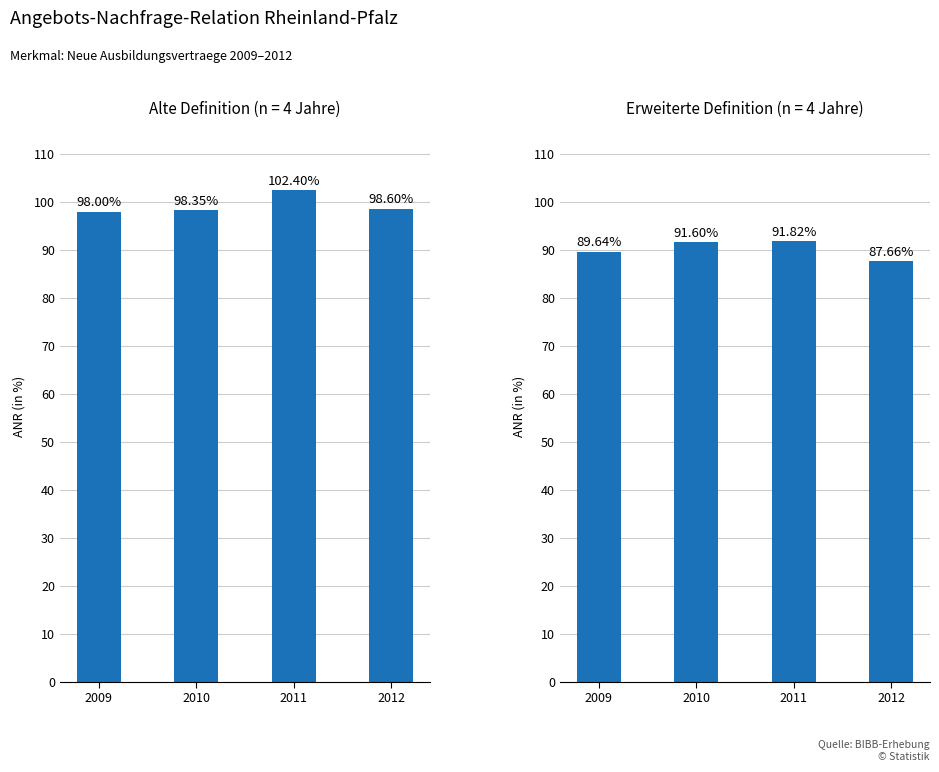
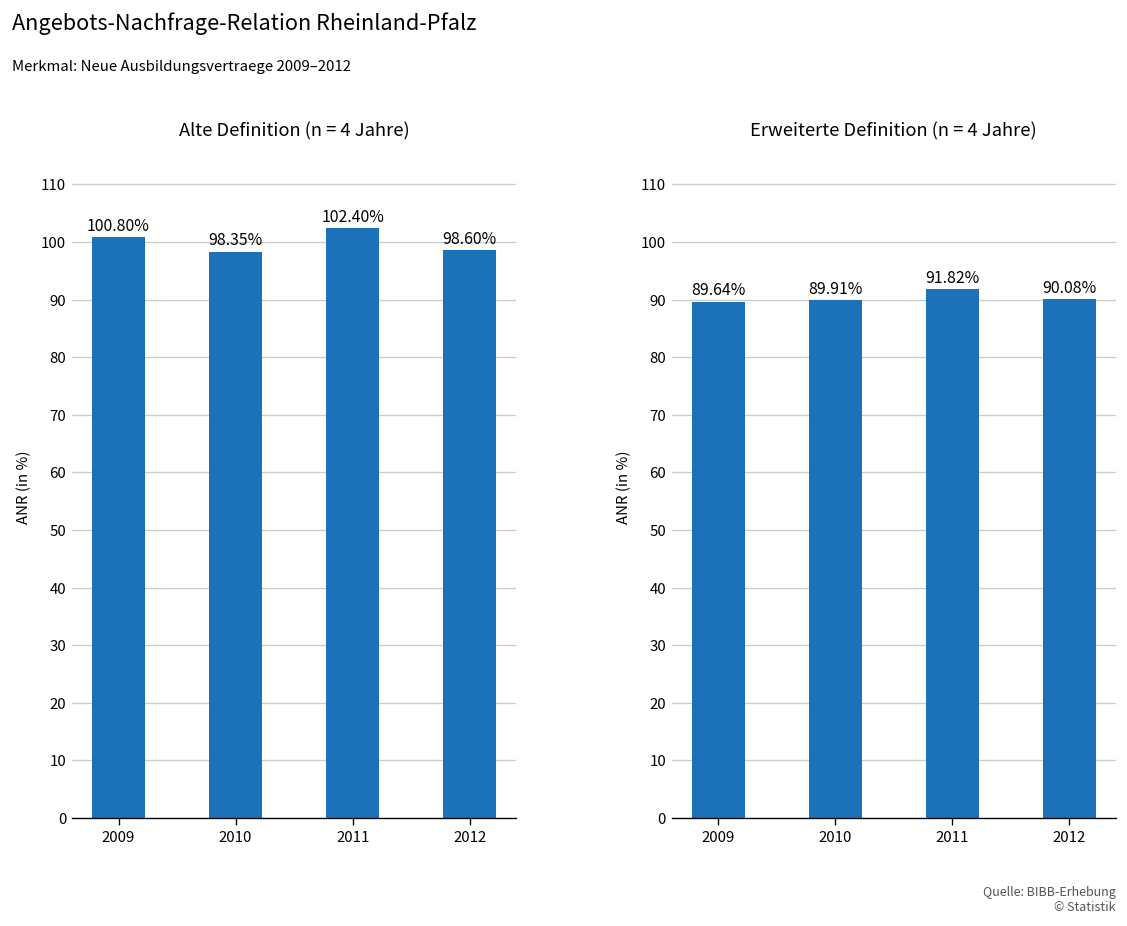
  {
    "Alte Definition (n = 4 Jahre)": {
-     "2009": "98.00%",
+     "2009": "100.80%",
      "2010": "98.35%",
      "2011": "102.40%",
      "2012": "98.60%"
    },
    "Erweiterte Definition (n = 4 Jahre)": {
      "2009": "89.64%",
-     "2010": "91.60%",
+     "2010": "89.91%",
      "2011": "91.82%",
-     "2012": "87.66%"
+     "2012": "90.08%"
    }
  }
